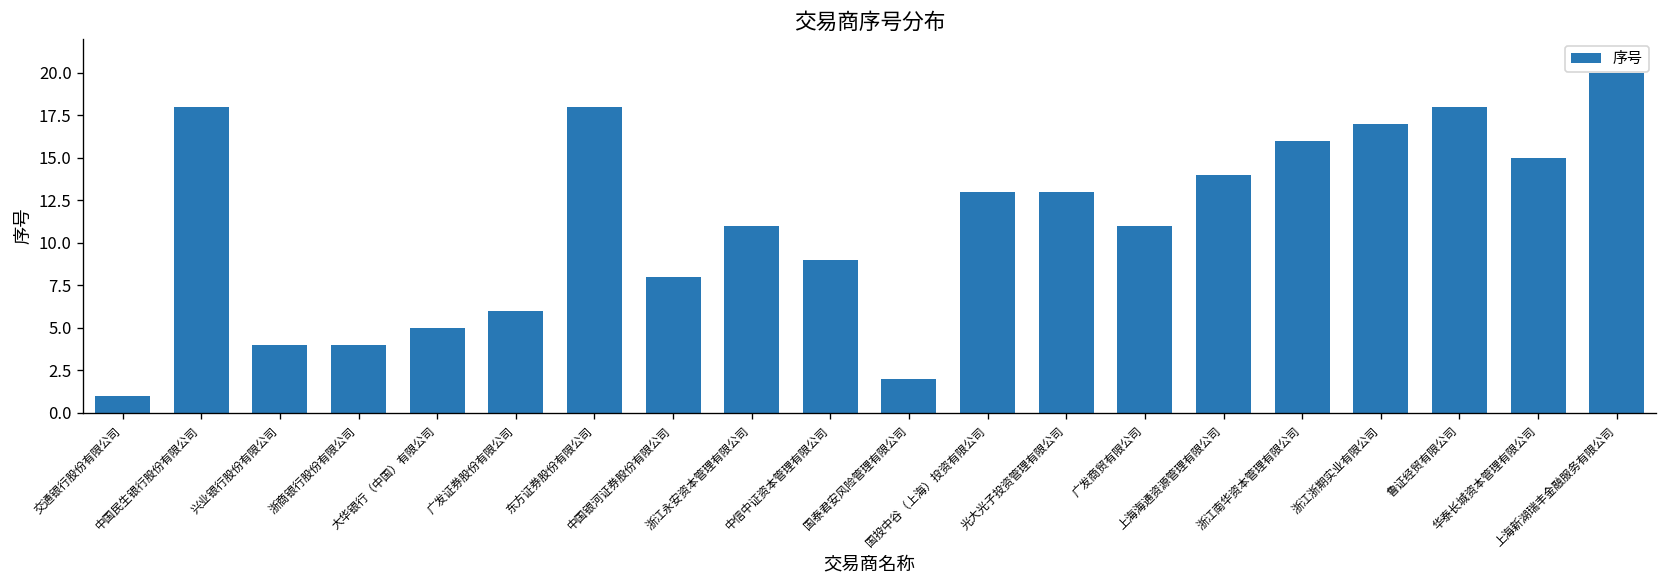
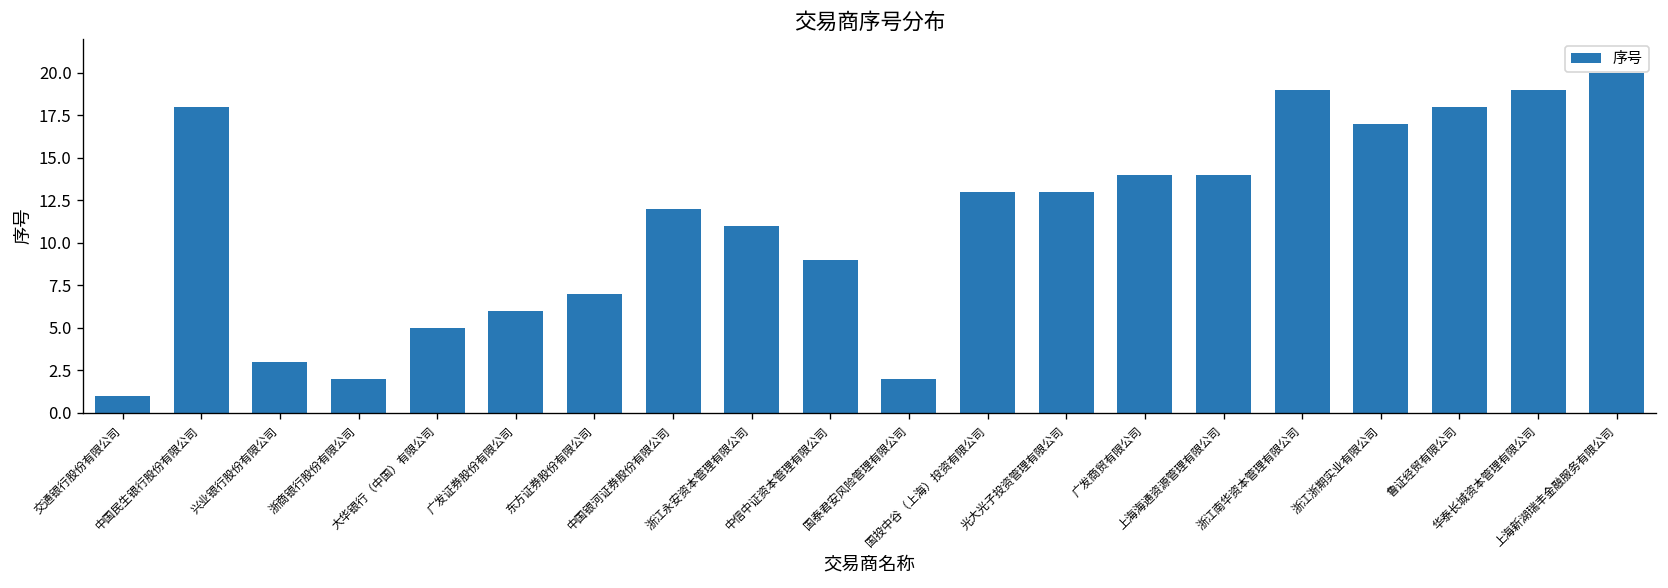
  {
    "交通银行股份有限公司": 1,
    "中国民生银行股份有限公司": 18,
-   "兴业银行股份有限公司": 4,
-   "浙商银行股份有限公司": 4,
+   "兴业银行股份有限公司": 3,
+   "浙商银行股份有限公司": 2,
    "大华银行（中国）有限公司": 5,
    "广发证券股份有限公司": 6,
-   "东方证券股份有限公司": 18,
-   "中国银河证券股份有限公司": 8,
+   "东方证券股份有限公司": 7,
+   "中国银河证券股份有限公司": 12,
    "浙江永安资本管理有限公司": 11,
    "中信中证资本管理有限公司": 9,
    "国泰君安风险管理有限公司": 2,
    "国投中谷（上海）投资有限公司": 13,
    "光大光子投资管理有限公司": 13,
-   "广发商贸有限公司": 11,
+   "广发商贸有限公司": 14,
    "上海海通资源管理有限公司": 14,
-   "浙江南华资本管理有限公司": 16,
+   "浙江南华资本管理有限公司": 19,
    "浙江浙期实业有限公司": 17,
    "鲁证经贸有限公司": 18,
-   "华泰长城资本管理有限公司": 15,
+   "华泰长城资本管理有限公司": 19,
    "上海新湖瑞丰金融服务有限公司": 20
  }
